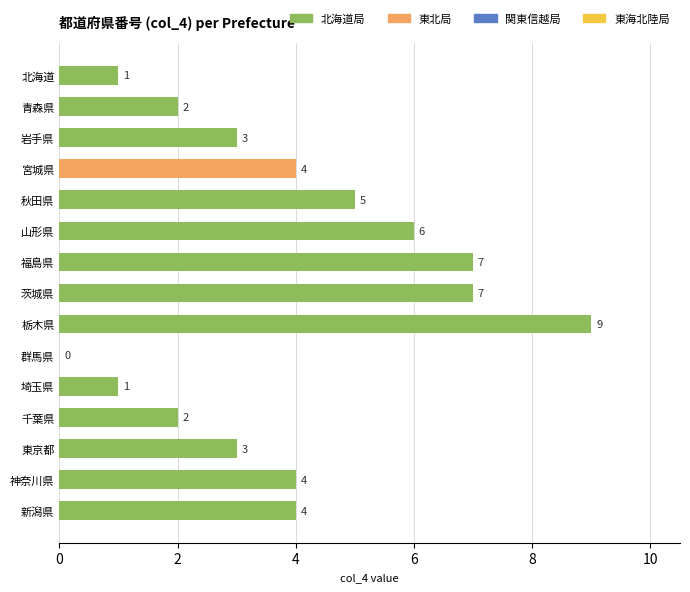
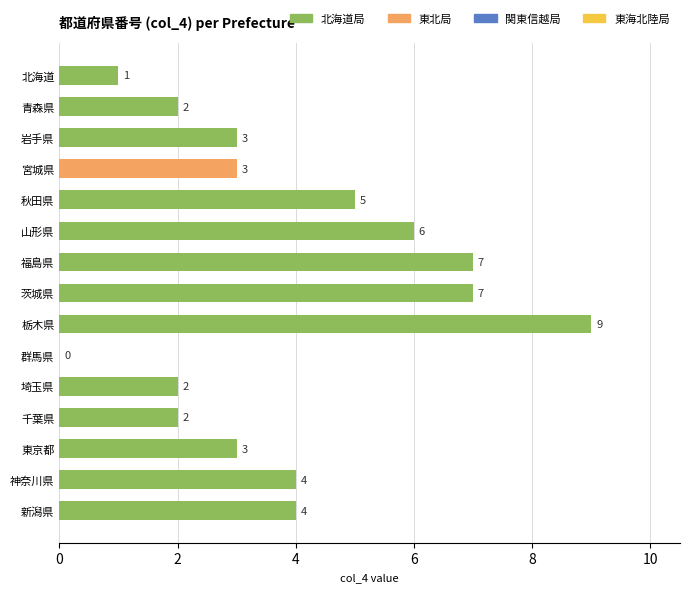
  {
    "北海道": 1,
    "青森県": 2,
    "岩手県": 3,
-   "宮城県": 4,
+   "宮城県": 3,
    "秋田県": 5,
    "山形県": 6,
    "福島県": 7,
    "茨城県": 7,
    "栃木県": 9,
    "群馬県": 0,
-   "埼玉県": 1,
+   "埼玉県": 2,
    "千葉県": 2,
    "東京都": 3,
    "神奈川県": 4,
    "新潟県": 4
  }
